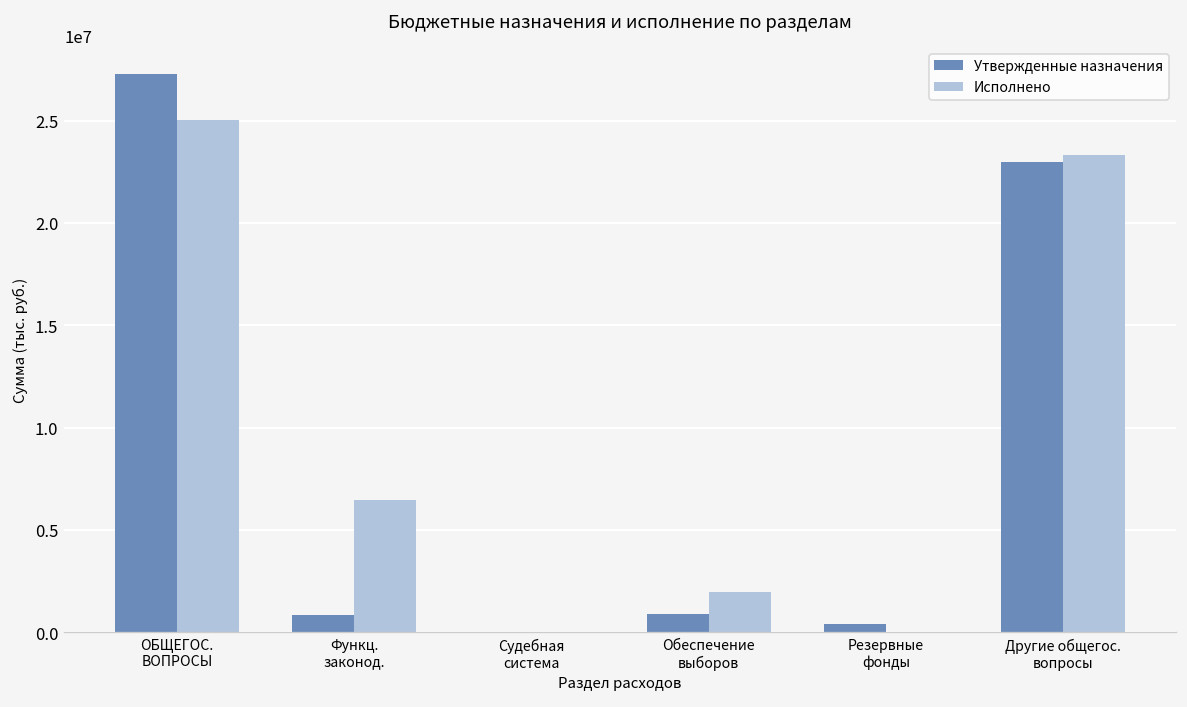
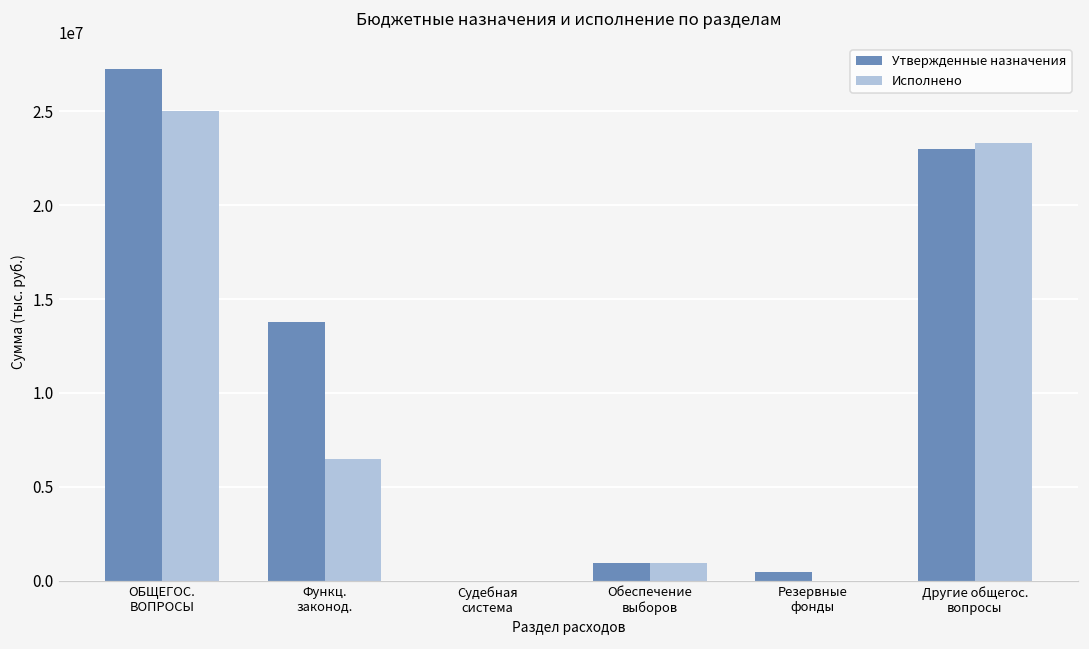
  {
    "Утвержденные назначения": {
      "ОБЩЕГОС. ВОПРОСЫ": 27300000,
-     "Функц. законод.": 800000,
+     "Функц. законод.": 13800000,
      "Обеспечение выборов": 900000,
      "Резервные фонды": 400000,
      "Другие общегос. вопросы": 23000000
    },
    "Исполнено": {
      "ОБЩЕГОС. ВОПРОСЫ": 25000000,
      "Функц. законод.": 6500000,
-     "Обеспечение выборов": 2000000,
+     "Обеспечение выборов": 900000,
      "Резервные фонды": 0,
      "Другие общегос. вопросы": 23300000
    }
  }
